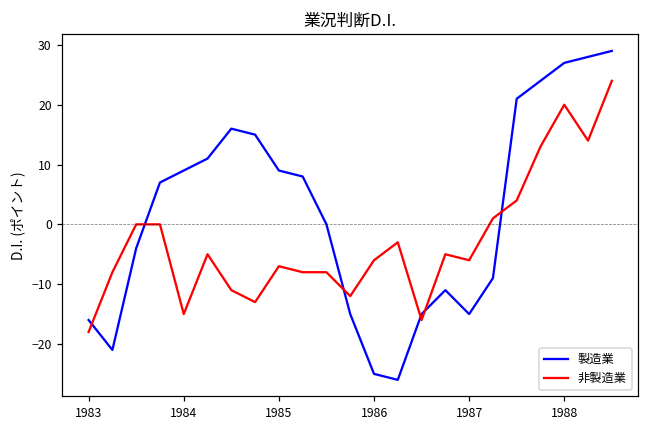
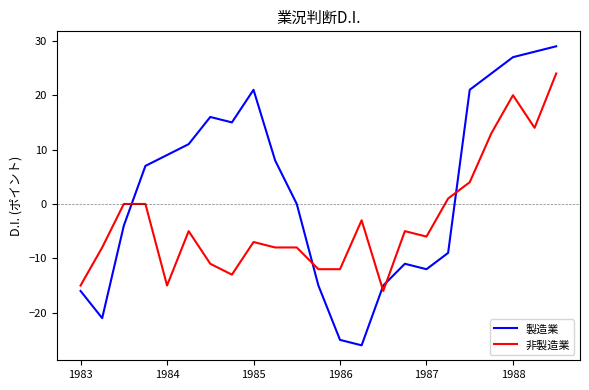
  {
    "製造業": {
      "1983": -16,
      "1984": 9,
-     "1985": 9,
+     "1985": 21,
      "1986": -25,
-     "1987": -15,
+     "1987": -12,
      "1988": 27
    },
    "非製造業": {
-     "1983": -18,
+     "1983": -15,
      "1984": -15,
      "1985": -7,
-     "1986": -6,
+     "1986": -12,
      "1987": -6,
      "1988": 20
    }
  }
